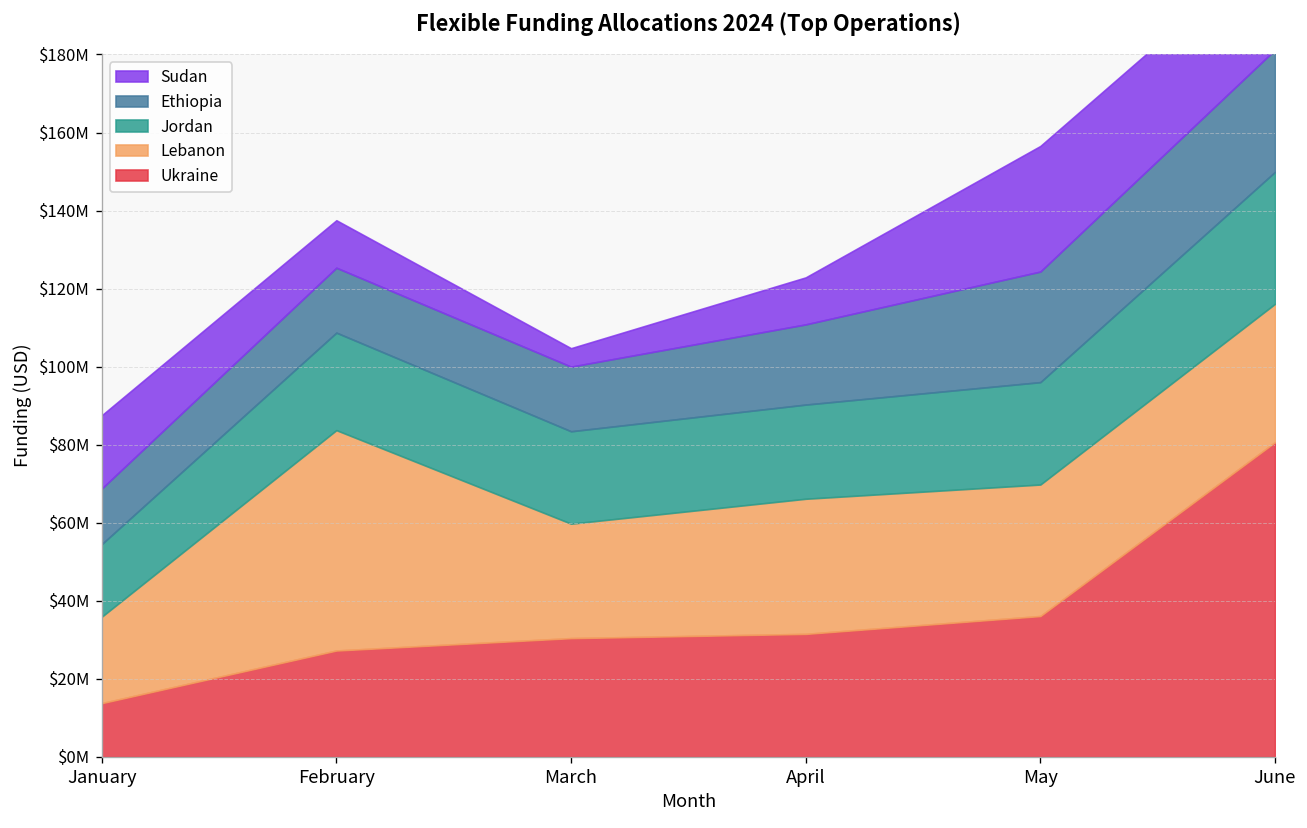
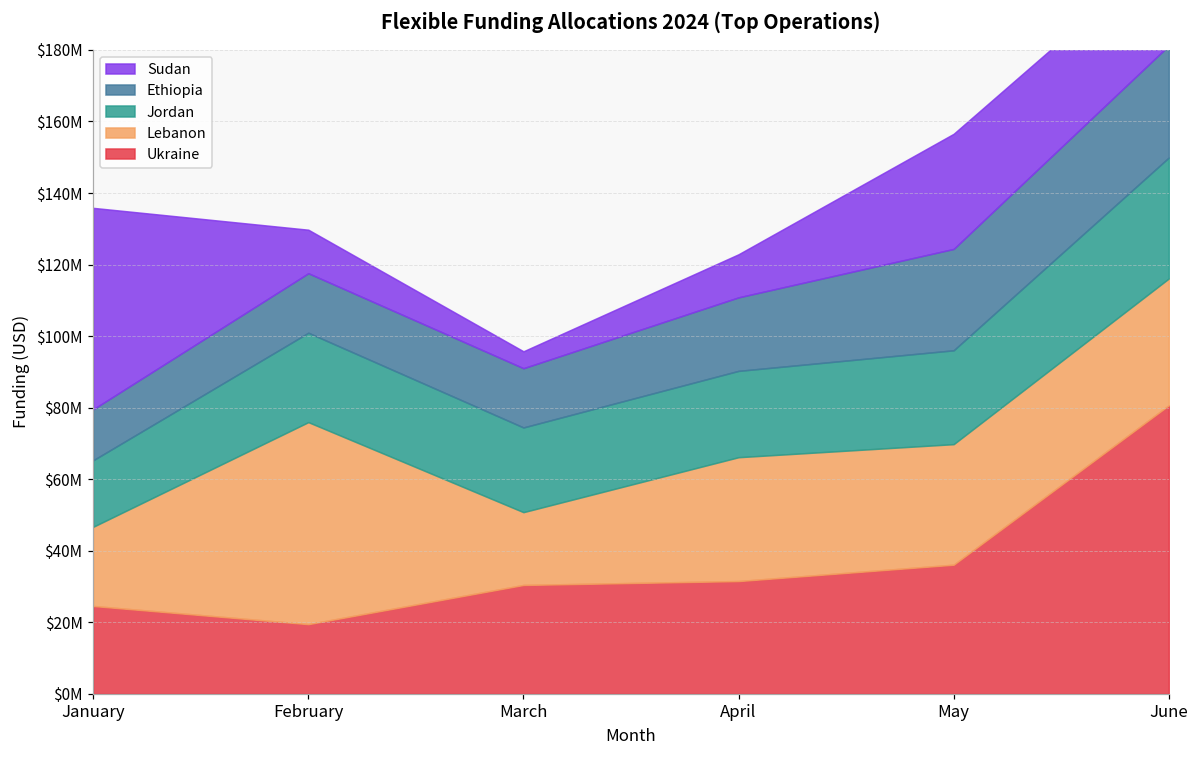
  {
    "Ukraine": {
-     "January": "$14000000",
-     "February": "$27000000",
+     "January": "$25000000",
+     "February": "$19000000",
      "March": "$30000000",
      "April": "$32000000",
      "May": "$36000000",
      "June": "$81000000"
    },
    "Lebanon": {
      "January": "$22000000",
      "February": "$56000000",
-     "March": "$29000000",
+     "March": "$20000000",
      "April": "$35000000",
      "May": "$34000000",
      "June": "$35000000"
    },
    "Sudan": {
-     "January": "$19000000",
+     "January": "$56000000",
      "February": "$12000000",
      "March": "$5000000",
      "April": "$12000000",
      "May": "$32000000"
    }
  }
